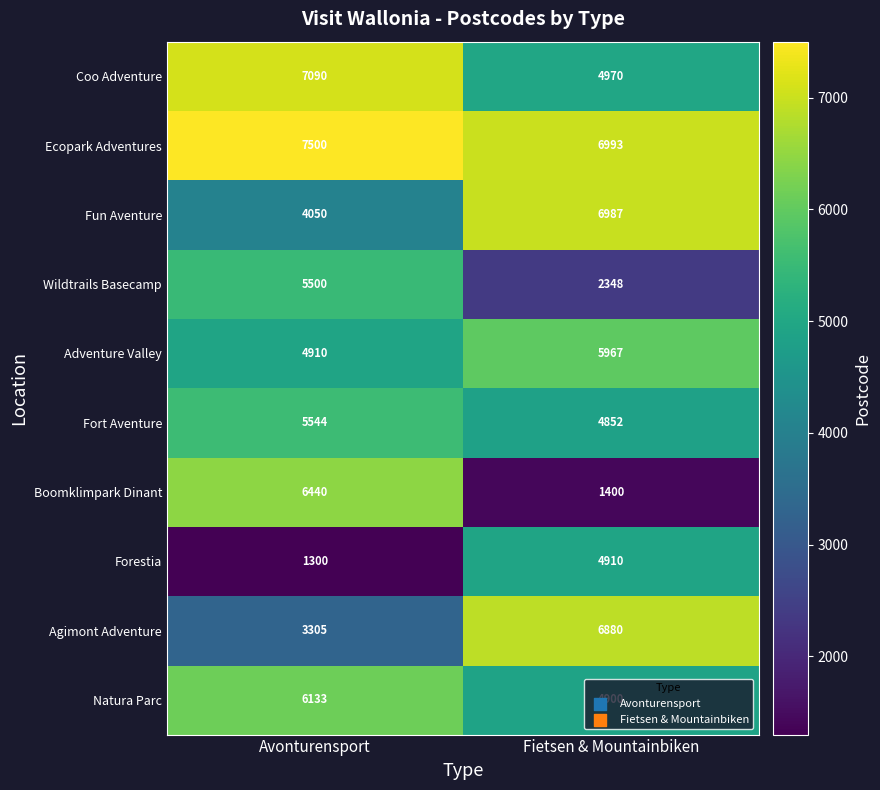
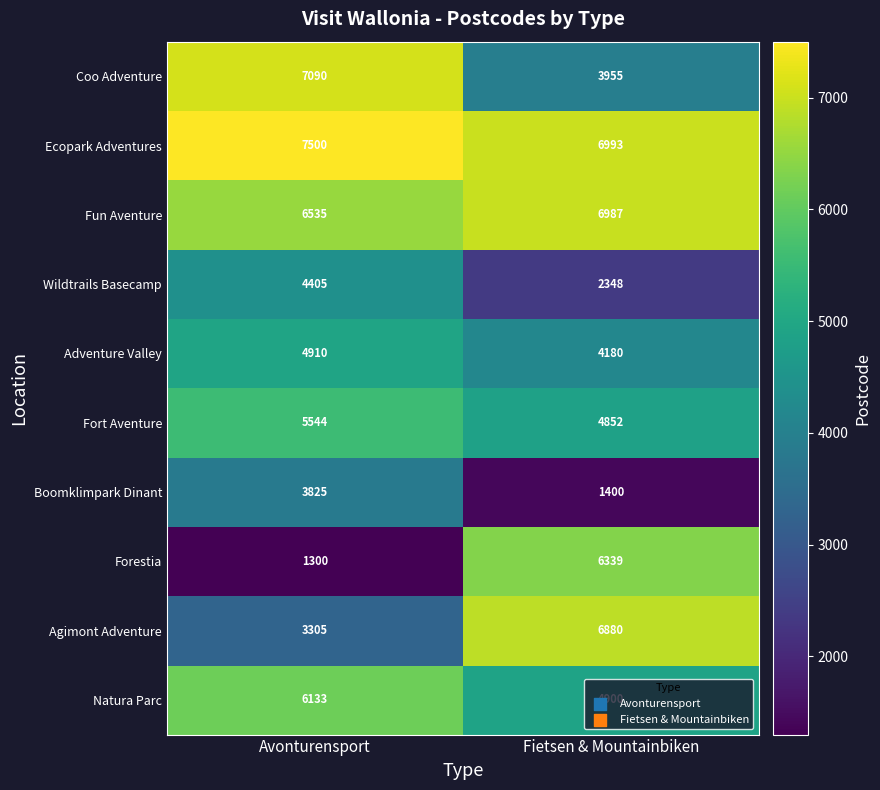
  {
    "Coo Adventure": {
      "Avonturensport": 7090,
-     "Fietsen & Mountainbiken": 4970
+     "Fietsen & Mountainbiken": 3955
    },
    "Ecopark Adventures": {
      "Avonturensport": 7500,
      "Fietsen & Mountainbiken": 6993
    },
    "Fun Aventure": {
-     "Avonturensport": 4050,
+     "Avonturensport": 6535,
      "Fietsen & Mountainbiken": 6987
    },
    "Wildtrails Basecamp": {
-     "Avonturensport": 5500,
+     "Avonturensport": 4405,
      "Fietsen & Mountainbiken": 2348
    },
    "Adventure Valley": {
      "Avonturensport": 4910,
-     "Fietsen & Mountainbiken": 5967
+     "Fietsen & Mountainbiken": 4180
    },
    "Fort Aventure": {
      "Avonturensport": 5544,
      "Fietsen & Mountainbiken": 4852
    },
    "Boomklimpark Dinant": {
-     "Avonturensport": 6440,
+     "Avonturensport": 3825,
      "Fietsen & Mountainbiken": 1400
    },
    "Forestia": {
      "Avonturensport": 1300,
-     "Fietsen & Mountainbiken": 4910
+     "Fietsen & Mountainbiken": 6339
    },
    "Agimont Adventure": {
      "Avonturensport": 3305,
      "Fietsen & Mountainbiken": 6880
    },
    "Natura Parc": {
      "Avonturensport": 6133
    }
  }
